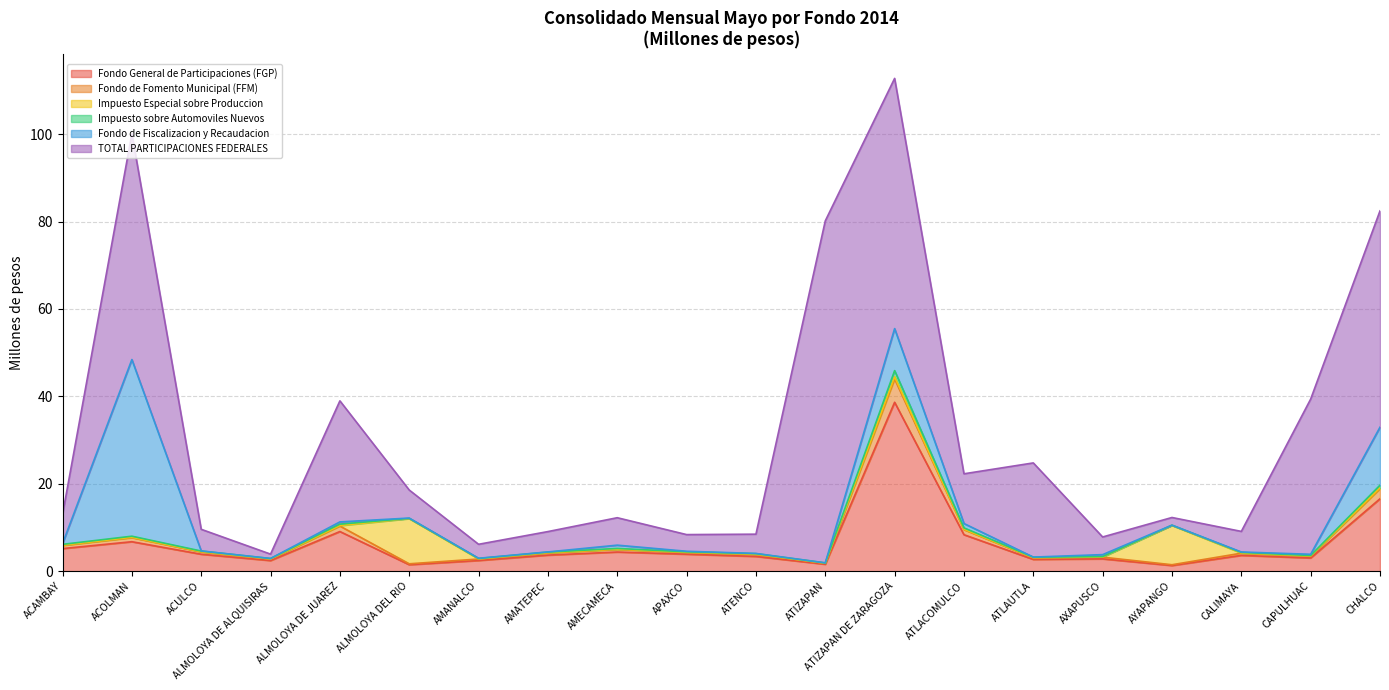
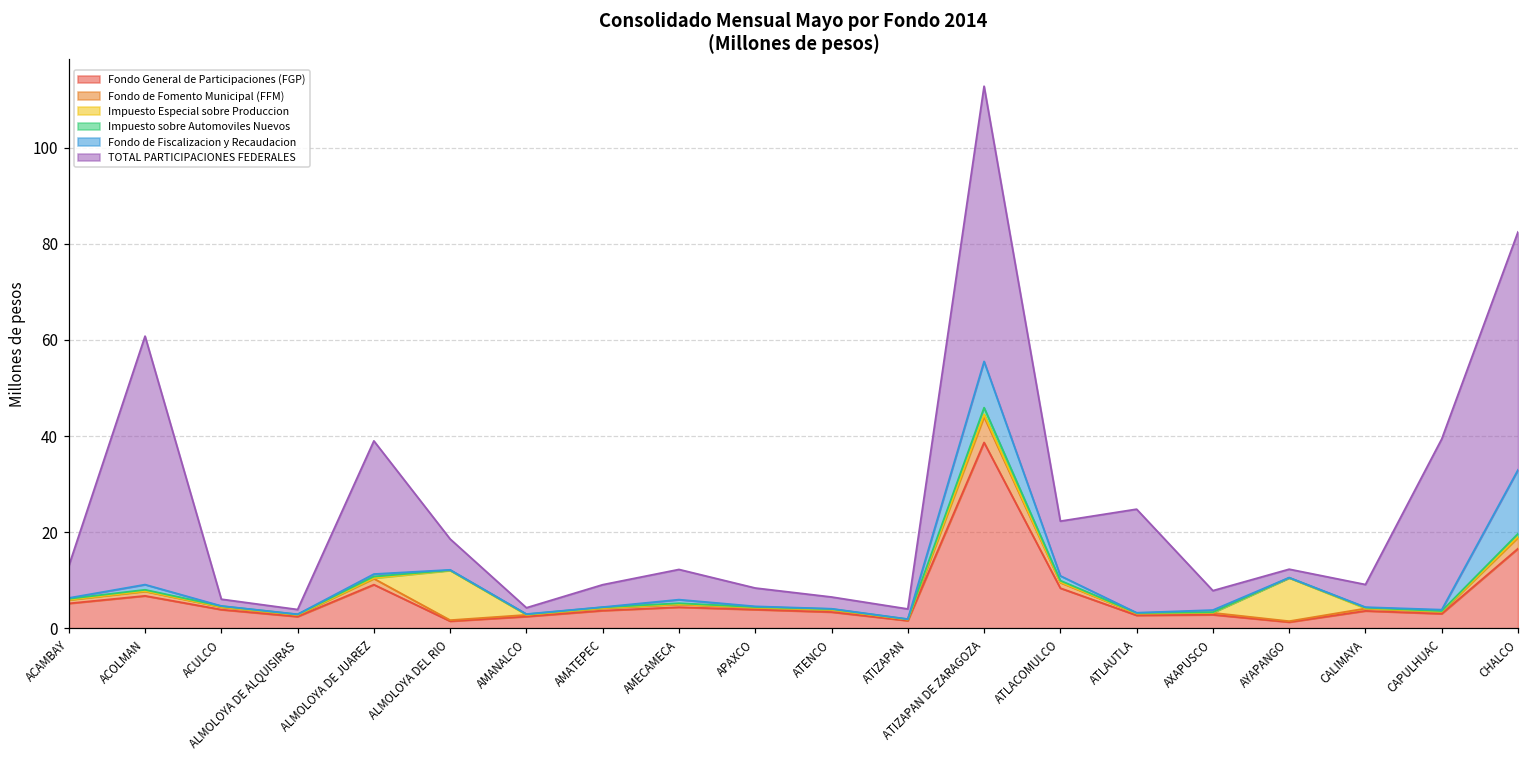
  {
    "Impuesto sobre Automoviles Nuevos": {
      "ATIZAPAN DE ZARAGOZA": 1,
      "CHALCO": 1
    },
    "Fondo de Fiscalizacion y Recaudacion": {
-     "ACOLMAN": 40,
+     "ACOLMAN": 1,
      "AMECAMECA": 1,
      "ATIZAPAN DE ZARAGOZA": 10,
      "ATLACOMULCO": 1,
      "CHALCO": 13
    },
    "TOTAL PARTICIPACIONES FEDERALES": {
      "ACAMBAY": 7,
-     "ACULCO": 5,
+     "ACULCO": 1,
      "ALMOLOYA DE ALQUISIRAS": 1,
      "ALMOLOYA DE JUAREZ": 28,
      "ALMOLOYA DEL RIO": 6,
-     "AMANALCO": 3,
+     "AMANALCO": 1,
      "AMATEPEC": 5,
      "AMECAMECA": 6,
      "APAXCO": 4,
-     "ATENCO": 4,
-     "ATIZAPAN": 78,
+     "ATENCO": 2,
+     "ATIZAPAN": 2,
      "ATIZAPAN DE ZARAGOZA": 57,
      "ATLACOMULCO": 11,
      "ATLAUTLA": 22,
      "AXAPUSCO": 4,
      "AYAPANGO": 2,
      "CALIMAYA": 5,
      "CAPULHUAC": 36,
      "CHALCO": 49
    }
  }
